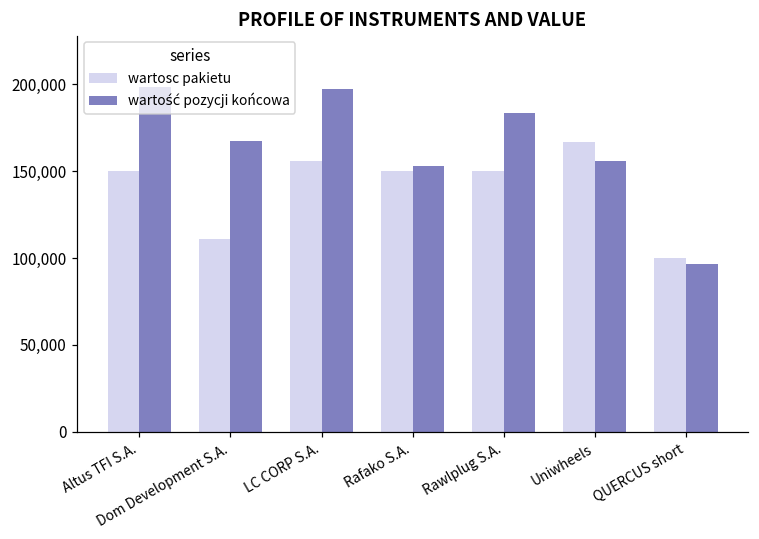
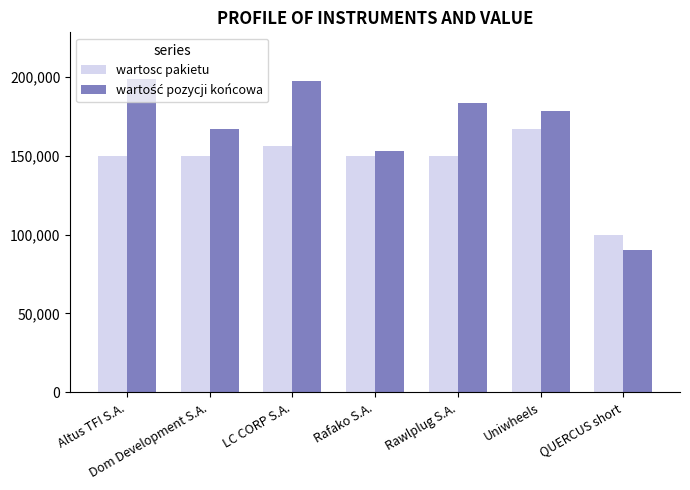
  {
    "wartosc pakietu": {
      "Altus TFI S.A.": "150,000",
-     "Dom Development S.A.": "111,000",
+     "Dom Development S.A.": "150,000",
      "LC CORP S.A.": "156,000",
      "Rafako S.A.": "150,000",
      "Rawlplug S.A.": "150,000",
      "Uniwheels": "167,000",
      "QUERCUS short": "100,000"
    },
    "wartość pozycji końcowa": {
      "Dom Development S.A.": "167,000",
      "LC CORP S.A.": "197,000",
      "Rafako S.A.": "153,000",
      "Rawlplug S.A.": "183,000",
-     "Uniwheels": "156,000",
-     "QUERCUS short": "96,000"
+     "Uniwheels": "178,000",
+     "QUERCUS short": "90,000"
    }
  }
